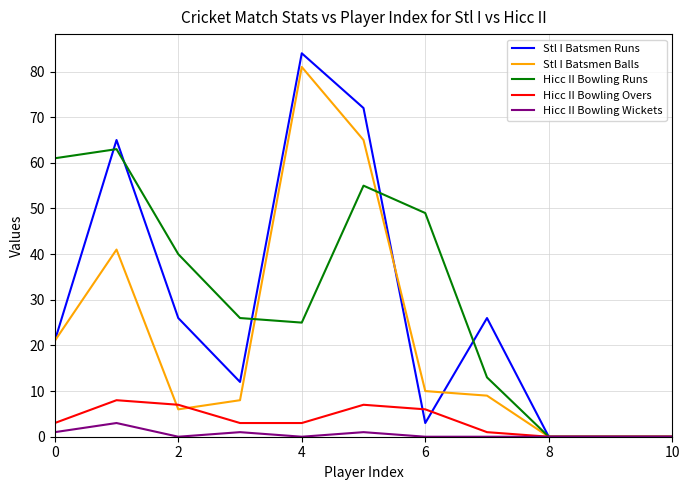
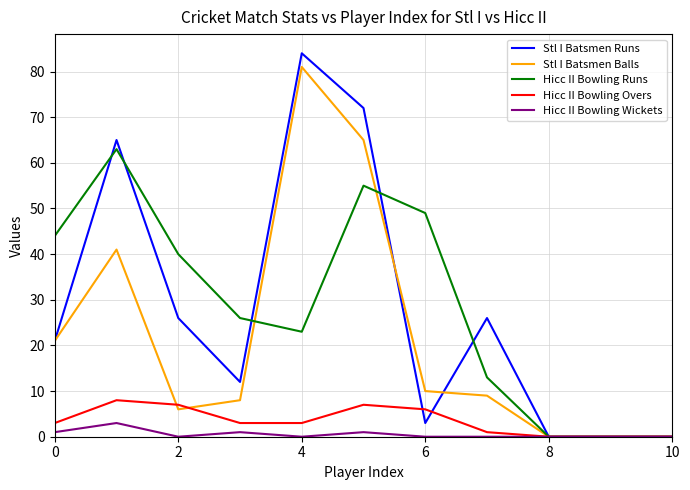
  {
    "Stl I Batsmen Runs": {
      "2": 26,
      "4": 84,
      "6": 3
    },
    "Stl I Batsmen Balls": {
      "2": 6,
      "4": 81,
      "6": 10
    },
    "Hicc II Bowling Runs": {
-     "0": 61,
+     "0": 44,
      "2": 40,
-     "4": 25,
+     "4": 23,
      "6": 49
    },
    "Hicc II Bowling Overs": {
      "0": 3,
      "2": 7,
      "4": 3,
      "6": 6
    },
    "Hicc II Bowling Wickets": {
      "0": 1,
      "2": 0,
      "4": 0,
      "6": 0
    }
  }
